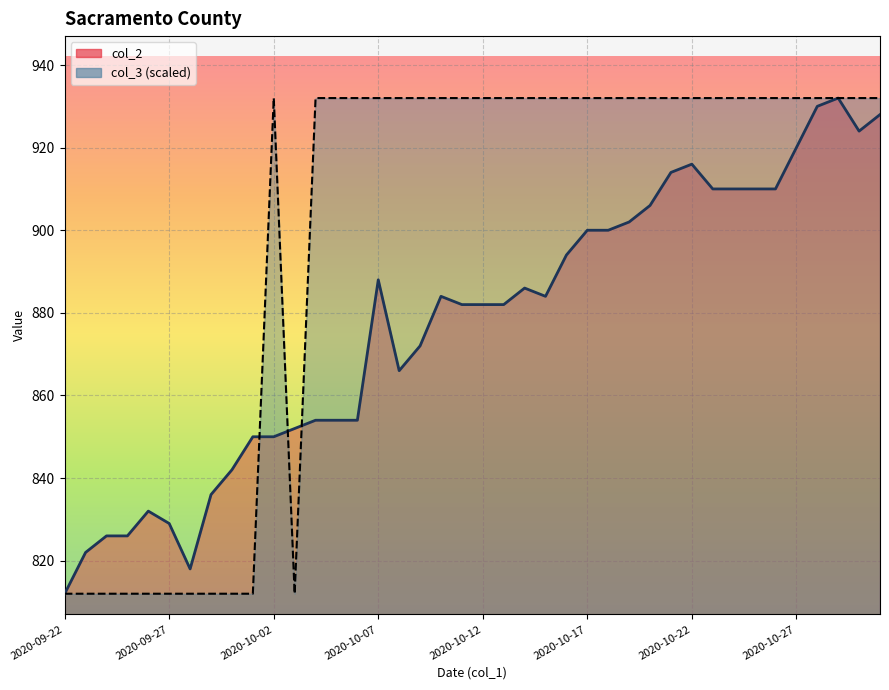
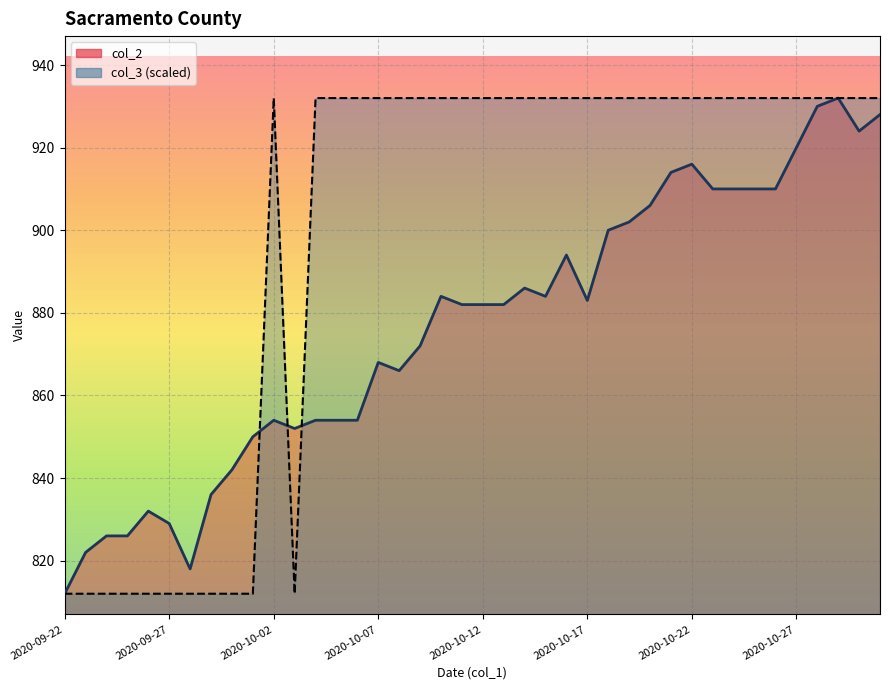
  {
    "col_2": {
      "2020-09-27": 829,
-     "2020-10-02": 850,
-     "2020-10-07": 888,
+     "2020-10-02": 854,
+     "2020-10-07": 868,
      "2020-10-12": 882,
-     "2020-10-17": 900,
+     "2020-10-17": 883,
      "2020-10-22": 916,
      "2020-10-27": 920
    }
  }
